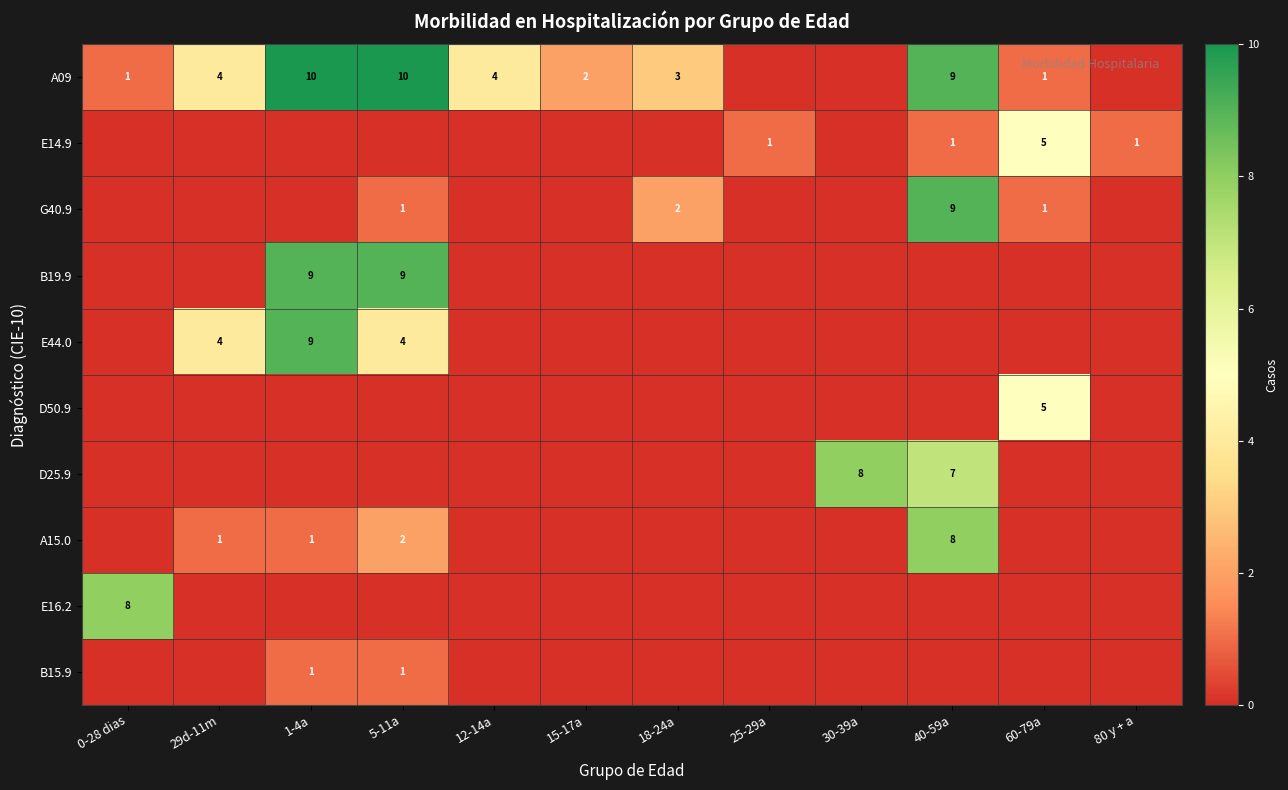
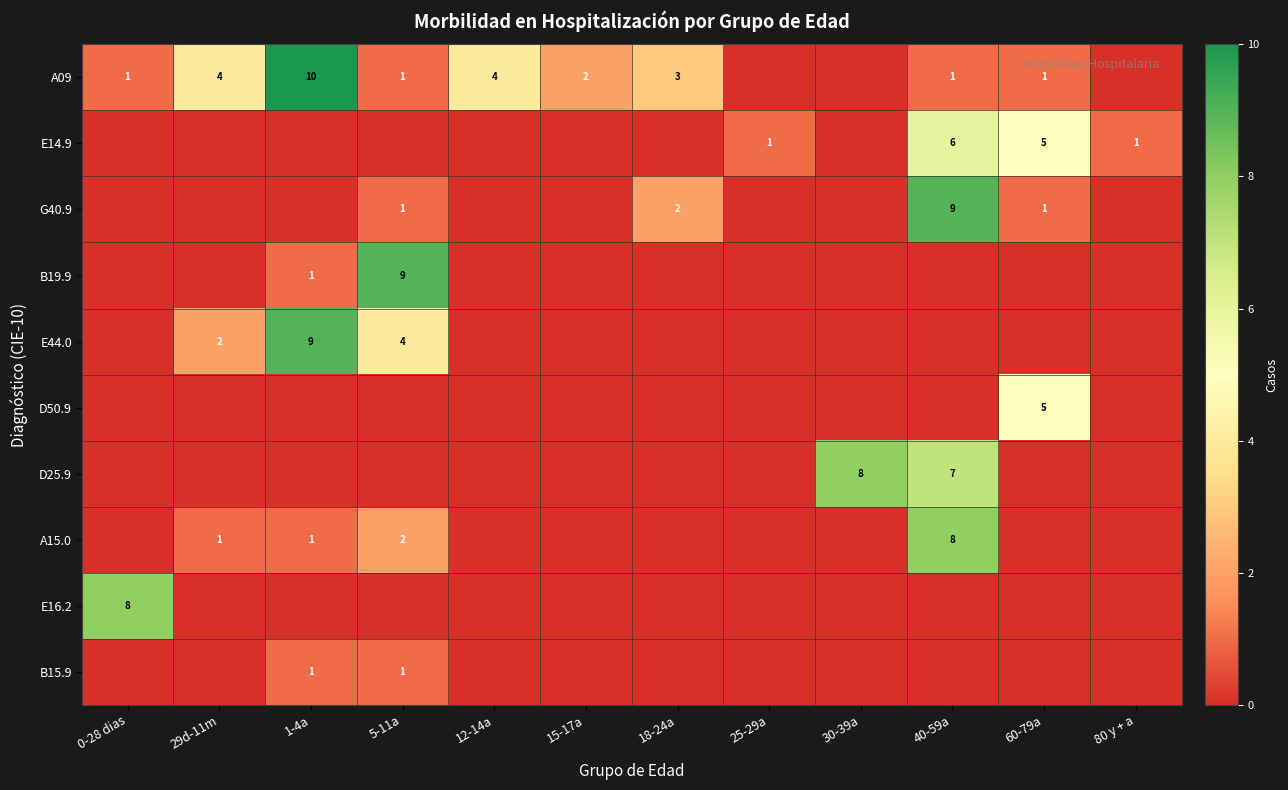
  {
    "A09": {
      "0-28 dias": 1,
      "29d-11m": 4,
      "1-4a": 10,
-     "5-11a": 10,
+     "5-11a": 1,
      "12-14a": 4,
      "15-17a": 2,
      "18-24a": 3,
-     "40-59a": 9,
+     "40-59a": 1,
      "60-79a": 1
    },
    "E14.9": {
      "25-29a": 1,
-     "40-59a": 1,
+     "40-59a": 6,
      "60-79a": 5,
      "80 y + a": 1
    },
    "G40.9": {
      "5-11a": 1,
      "18-24a": 2,
      "40-59a": 9,
      "60-79a": 1
    },
    "B19.9": {
-     "1-4a": 9,
+     "1-4a": 1,
      "5-11a": 9
    },
    "E44.0": {
-     "29d-11m": 4,
+     "29d-11m": 2,
      "1-4a": 9,
      "5-11a": 4
    },
    "D50.9": {
      "60-79a": 5
    },
    "D25.9": {
      "30-39a": 8,
      "40-59a": 7
    },
    "A15.0": {
      "29d-11m": 1,
      "1-4a": 1,
      "5-11a": 2,
      "40-59a": 8
    },
    "E16.2": {
      "0-28 dias": 8
    },
    "B15.9": {
      "1-4a": 1,
      "5-11a": 1
    }
  }
